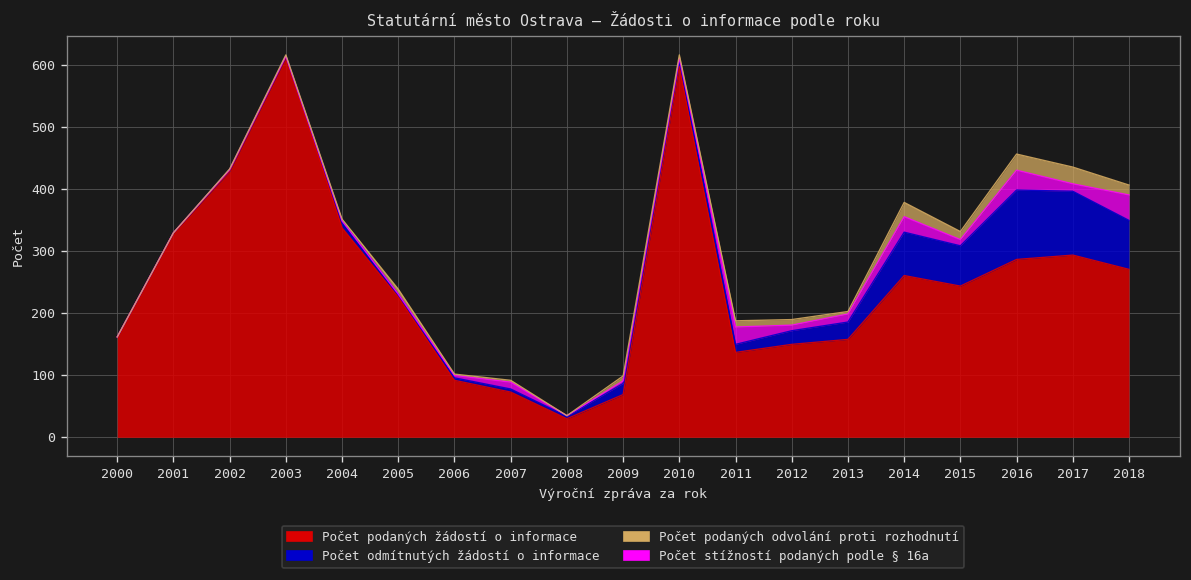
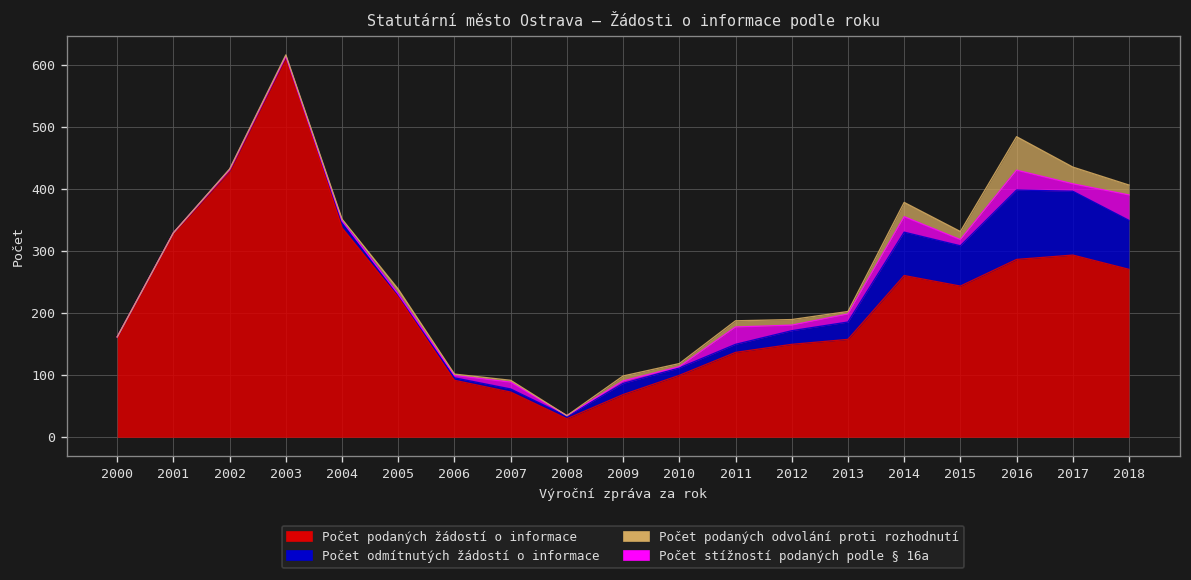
  {
    "Počet podaných žádostí o informace": {
      "2004": 340,
      "2007": 70,
      "2009": 70,
-     "2010": 600,
+     "2010": 100,
      "2011": 140,
      "2012": 150,
      "2013": 160,
      "2014": 260,
      "2015": 240,
      "2016": 290,
      "2017": 290,
      "2018": 270
    },
    "Počet odmítnutých žádostí o informace": {
      "2007": 10,
      "2011": 10,
      "2012": 20,
      "2013": 30,
      "2014": 70,
      "2015": 70,
      "2016": 110,
      "2017": 100,
      "2018": 80
    },
    "Počet stížností podaných podle § 16a": {
      "2011": 30,
      "2012": 10,
      "2014": 30,
      "2015": 10,
      "2016": 30,
      "2017": 10,
      "2018": 40
    },
    "Počet podaných odvolání proti rozhodnutí": {
      "2005": 10,
      "2009": 10,
      "2010": 10,
      "2011": 10,
      "2012": 10,
      "2014": 20,
      "2015": 10,
-     "2016": 30,
+     "2016": 50,
      "2017": 30,
      "2018": 20
    }
  }
